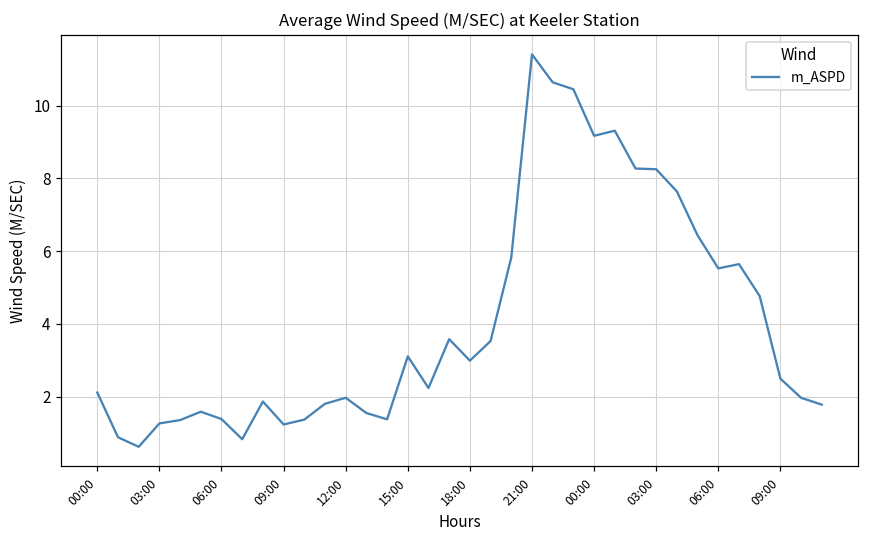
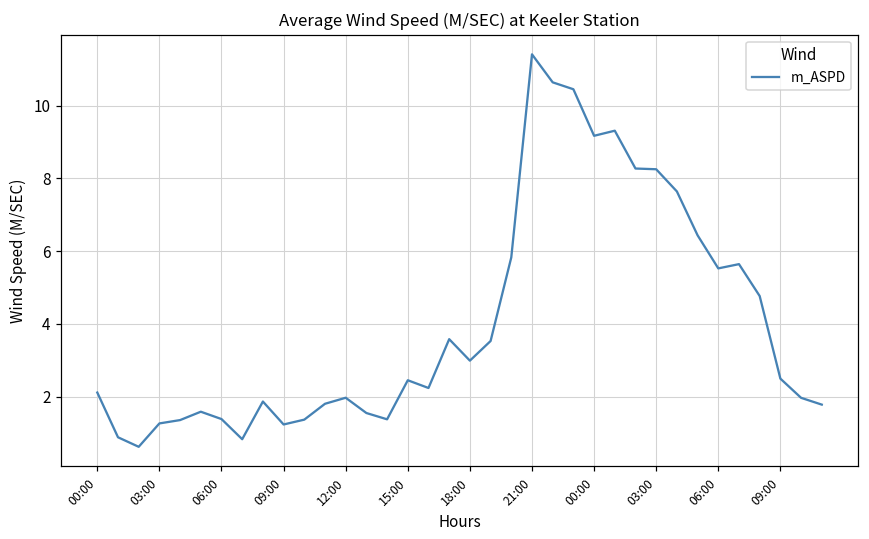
  {
    "12:00": 2.0,
-   "15:00": 3.1,
+   "15:00": 2.4,
    "18:00": 3.0,
    "21:00": 11.4
  }
